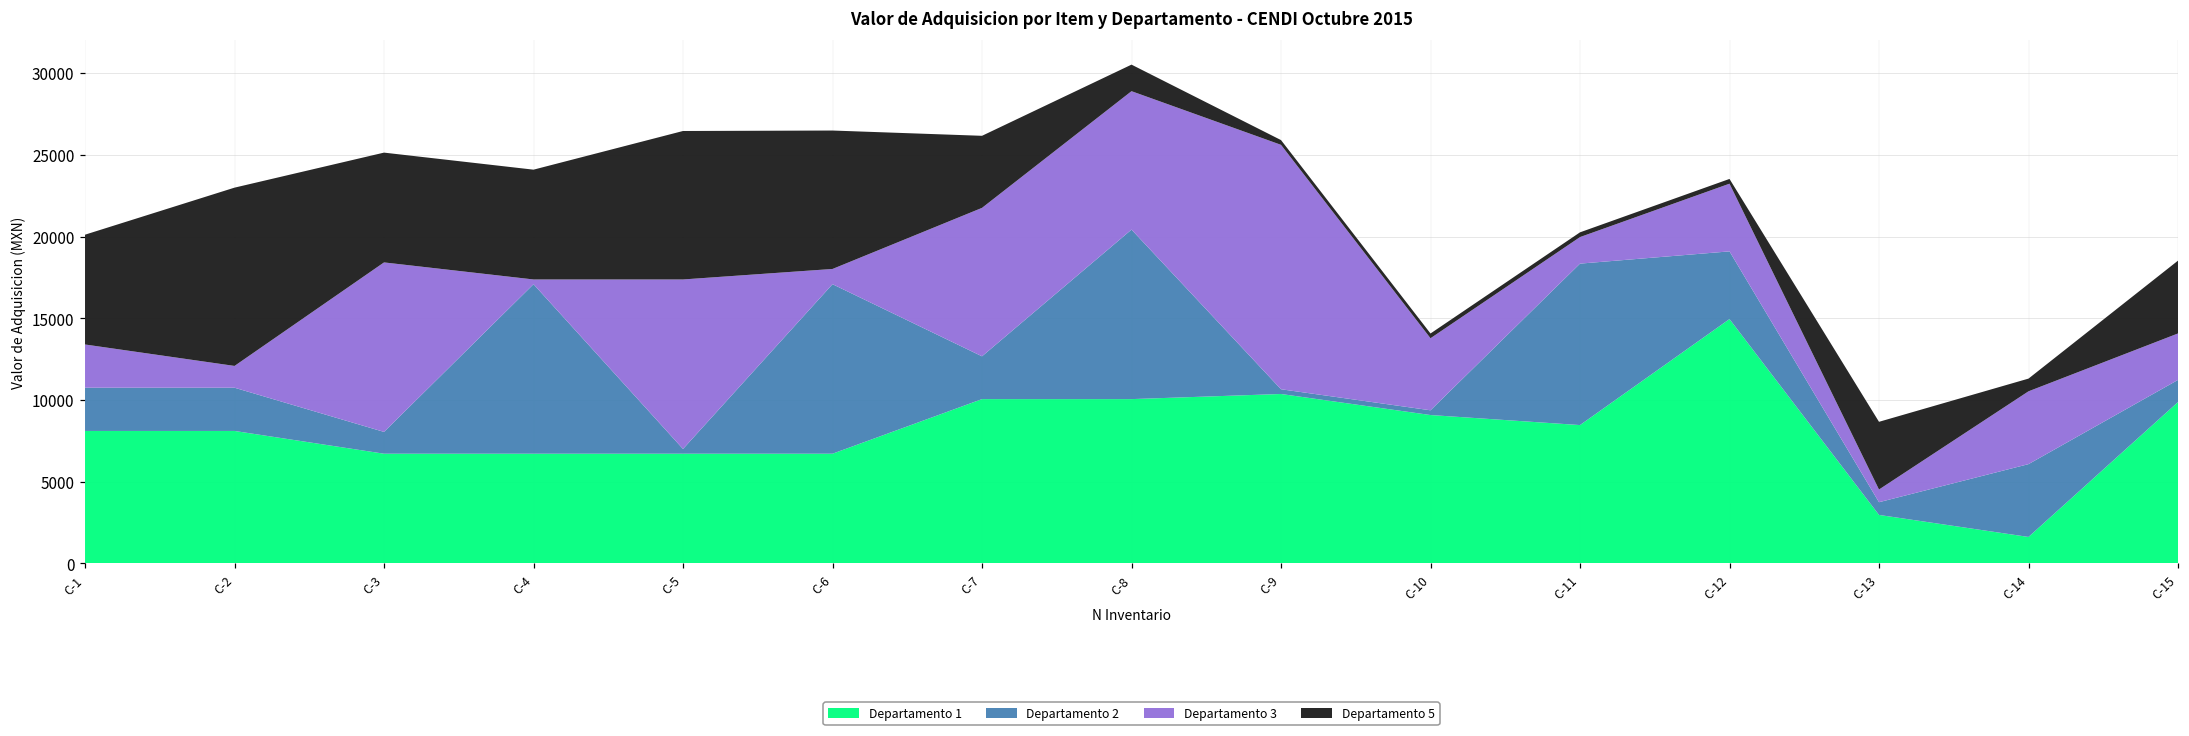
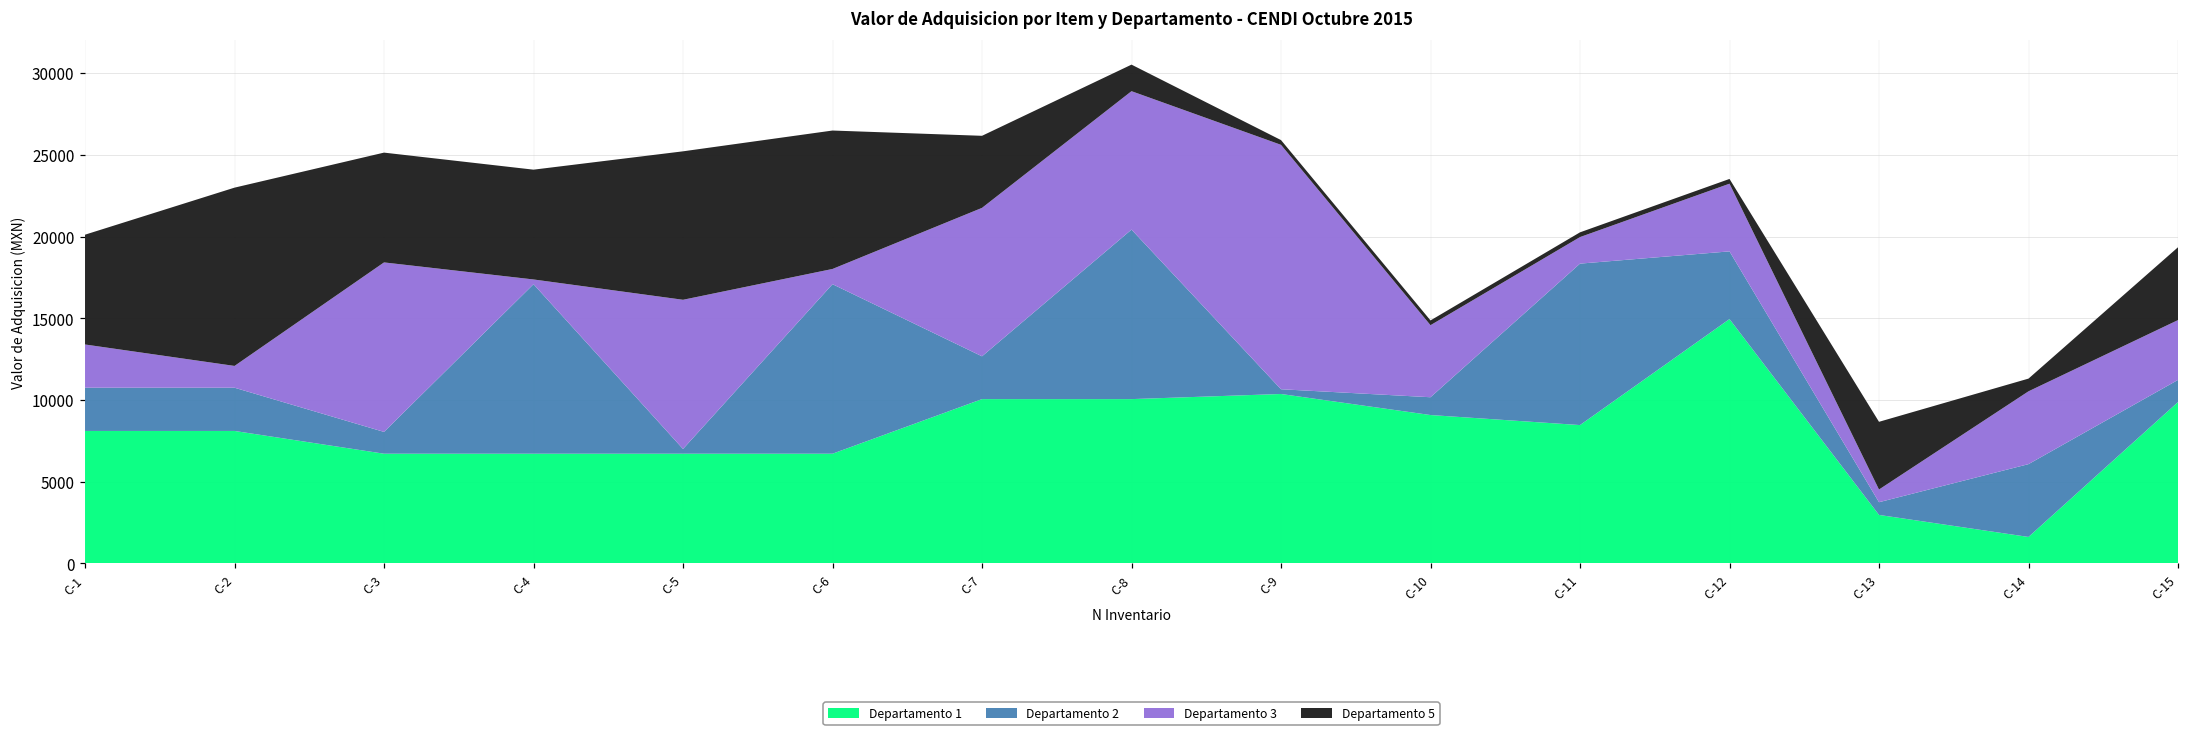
  {
    "Departamento 1": {
      "C-1": 8100,
      "C-2": 8100,
      "C-3": 6700,
      "C-4": 6700,
      "C-5": 6700,
      "C-6": 6700,
      "C-7": 10100,
      "C-8": 10100,
      "C-9": 10400,
      "C-10": 9100,
      "C-11": 8500,
      "C-12": 15000,
      "C-13": 3000,
      "C-14": 1600,
      "C-15": 9900
    },
    "Departamento 2": {
      "C-1": 2600,
      "C-2": 2600,
      "C-3": 1300,
      "C-4": 10400,
      "C-5": 300,
      "C-6": 10400,
      "C-7": 2600,
      "C-8": 10400,
      "C-9": 300,
-     "C-10": 300,
+     "C-10": 1100,
      "C-11": 9900,
      "C-12": 4100,
      "C-13": 800,
      "C-14": 4500,
      "C-15": 1400
    },
    "Departamento 3": {
      "C-1": 2600,
      "C-2": 1300,
      "C-3": 10400,
      "C-4": 300,
-     "C-5": 10400,
+     "C-5": 9100,
      "C-6": 900,
      "C-7": 9100,
      "C-8": 8500,
      "C-9": 15000,
      "C-10": 4400,
      "C-11": 1600,
      "C-12": 4100,
      "C-13": 800,
      "C-14": 4500,
-     "C-15": 2800
+     "C-15": 3700
    },
    "Departamento 5": {
      "C-1": 6700,
      "C-2": 10900,
      "C-3": 6700,
      "C-4": 6700,
      "C-5": 9100,
      "C-6": 8500,
      "C-7": 4400,
      "C-8": 1600,
      "C-9": 300,
      "C-10": 300,
      "C-11": 300,
      "C-12": 300,
      "C-13": 4100,
      "C-14": 800,
      "C-15": 4500
    }
  }
